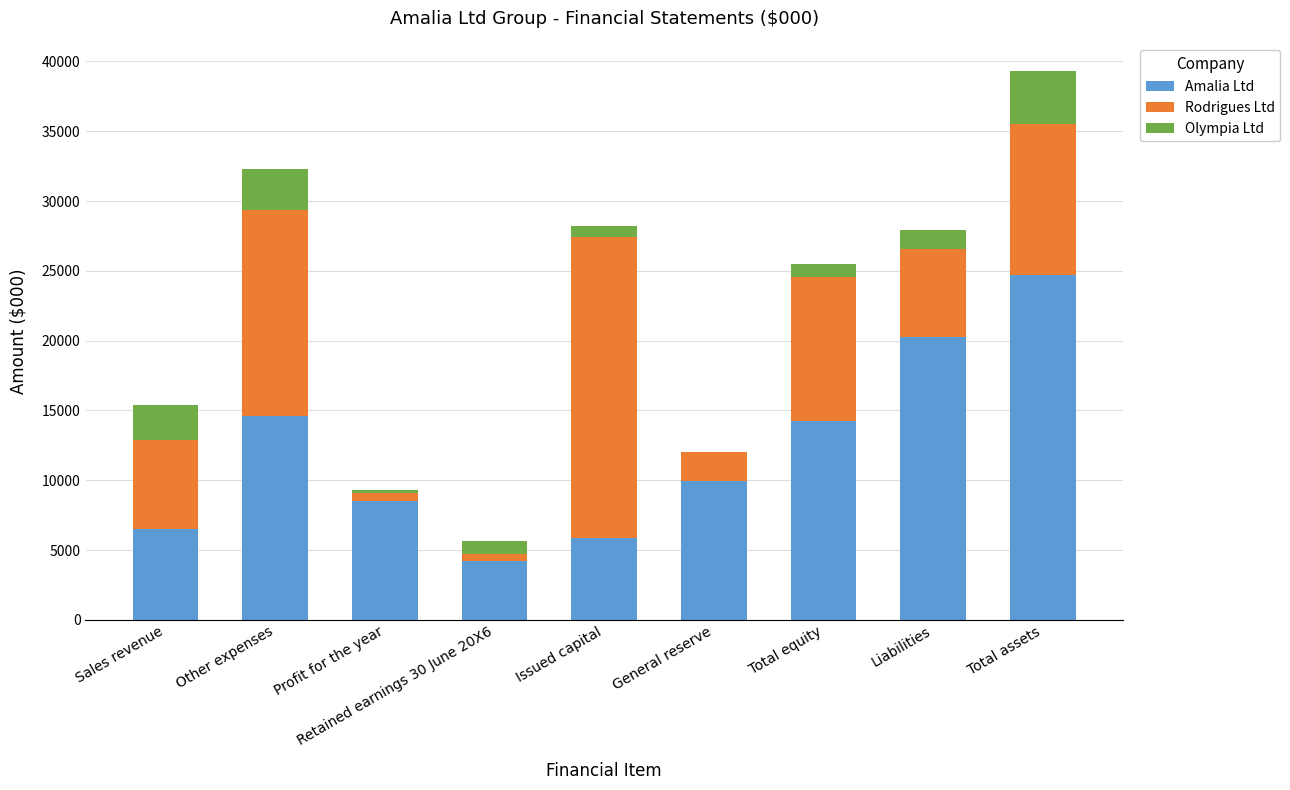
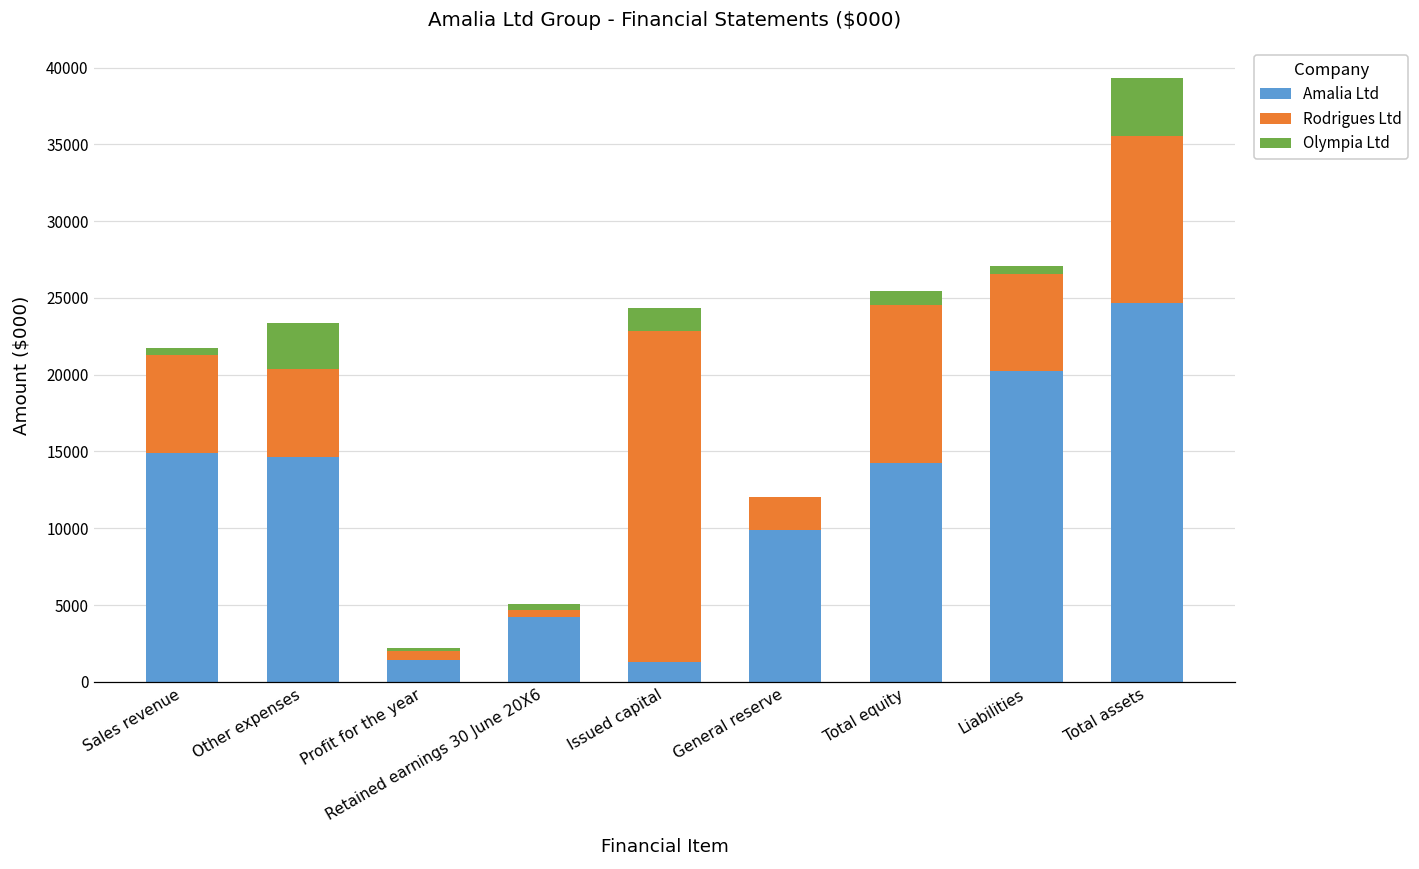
  {
    "Amalia Ltd": {
-     "Sales revenue": 6500,
+     "Sales revenue": 14900,
      "Other expenses": 14600,
-     "Profit for the year": 8500,
+     "Profit for the year": 1400,
      "Retained earnings 30 June 20X6": 4200,
-     "Issued capital": 5900,
+     "Issued capital": 1300,
      "General reserve": 9900,
      "Total equity": 14200,
      "Liabilities": 20200,
      "Total assets": 24700
    },
    "Rodrigues Ltd": {
      "Sales revenue": 6400,
-     "Other expenses": 14700,
+     "Other expenses": 5800,
      "Profit for the year": 600,
      "Retained earnings 30 June 20X6": 500,
      "Issued capital": 21600,
      "General reserve": 2100,
      "Total equity": 10300,
      "Liabilities": 6400,
      "Total assets": 10800
    },
    "Olympia Ltd": {
-     "Sales revenue": 2500,
+     "Sales revenue": 500,
      "Other expenses": 3000,
-     "Retained earnings 30 June 20X6": 1000,
-     "Issued capital": 800,
+     "Retained earnings 30 June 20X6": 400,
+     "Issued capital": 1500,
      "General reserve": 0,
      "Total equity": 900,
-     "Liabilities": 1300,
+     "Liabilities": 500,
      "Total assets": 3800
    }
  }
